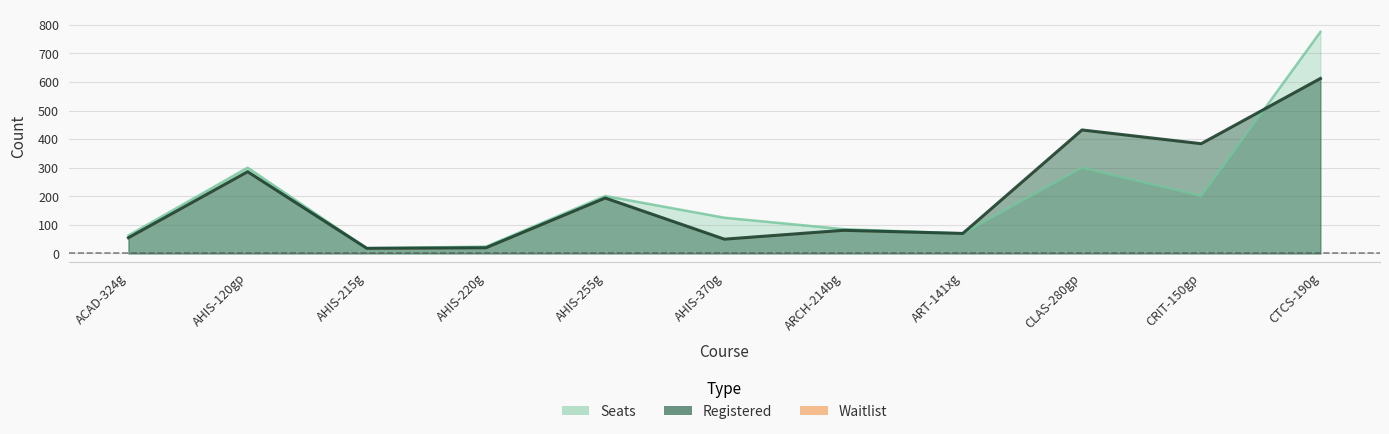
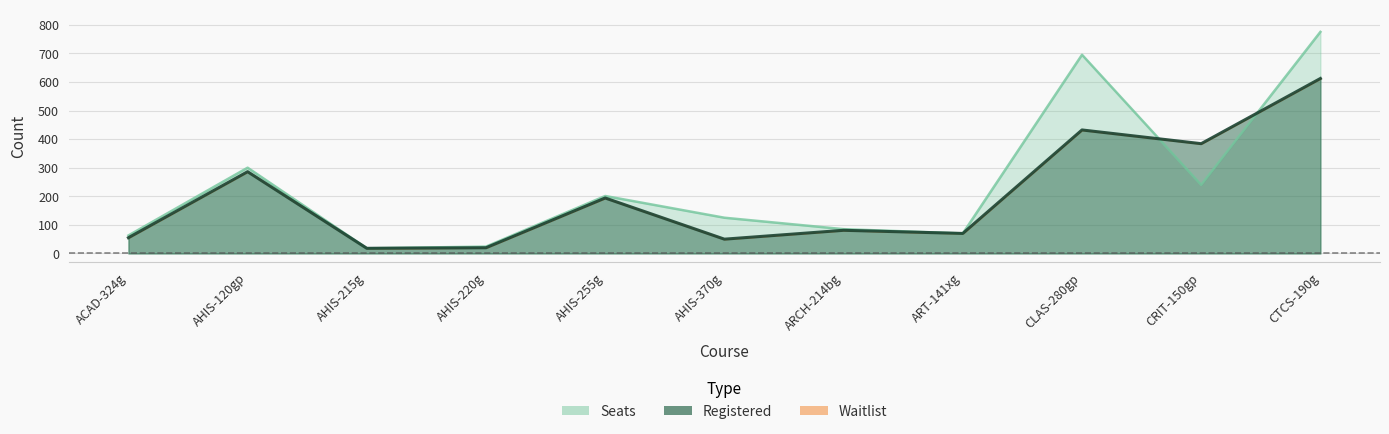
  {
    "Seats": {
      "AHIS-120gp": 300,
      "AHIS-370g": 130,
-     "CLAS-280gp": 300,
-     "CRIT-150gp": 200,
+     "CLAS-280gp": 700,
+     "CRIT-150gp": 240,
      "CTCS-190g": 780
    },
    "Waitlist": {
      "AHIS-120gp": 290,
      "AHIS-370g": 50,
      "CLAS-280gp": 430,
      "CRIT-150gp": 380,
      "CTCS-190g": 610
    }
  }
